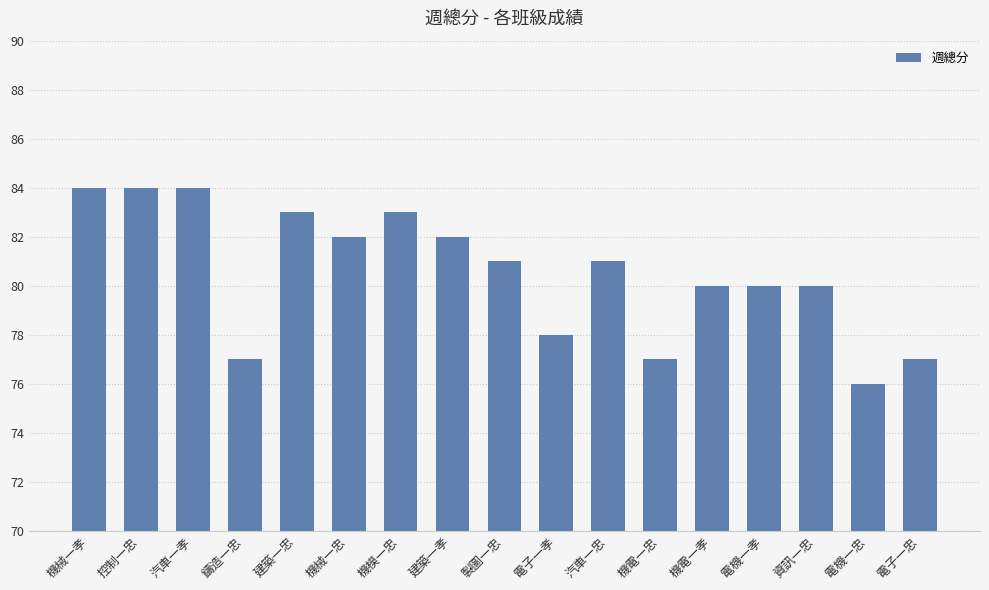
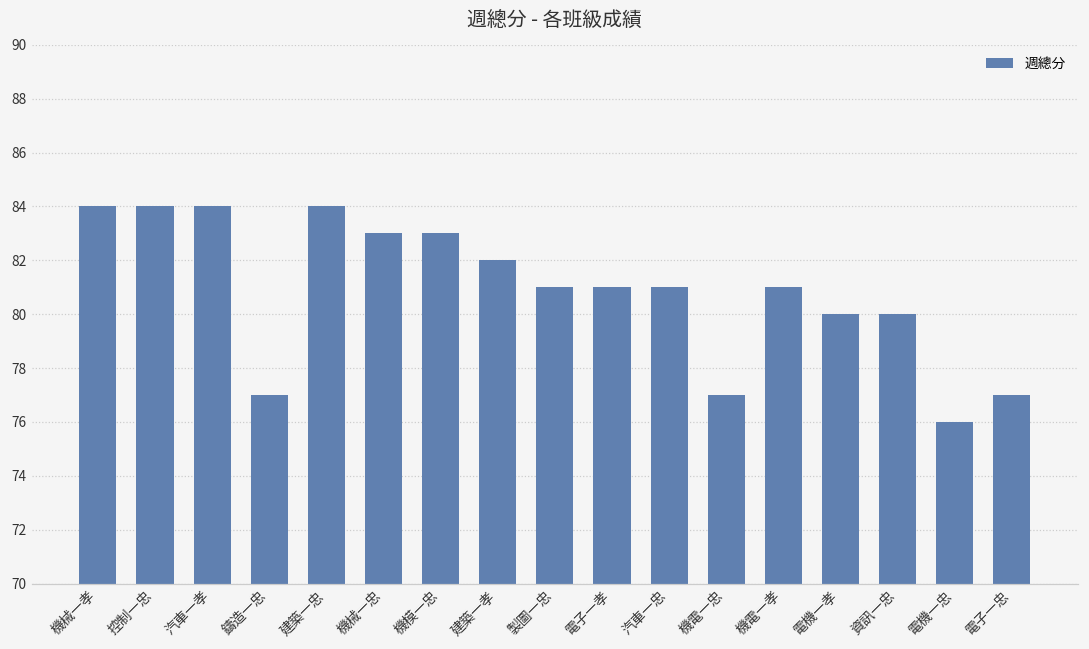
  {
    "機械一孝": 84,
    "控制一忠": 84,
    "汽車一孝": 84,
    "鑄造一忠": 77,
-   "建築一忠": 83,
-   "機械一忠": 82,
+   "建築一忠": 84,
+   "機械一忠": 83,
    "機模一忠": 83,
    "建築一孝": 82,
    "製圖一忠": 81,
-   "電子一孝": 78,
+   "電子一孝": 81,
    "汽車一忠": 81,
    "機電一忠": 77,
-   "機電一孝": 80,
+   "機電一孝": 81,
    "電機一孝": 80,
    "資訊一忠": 80,
    "電機一忠": 76,
    "電子一忠": 77
  }
